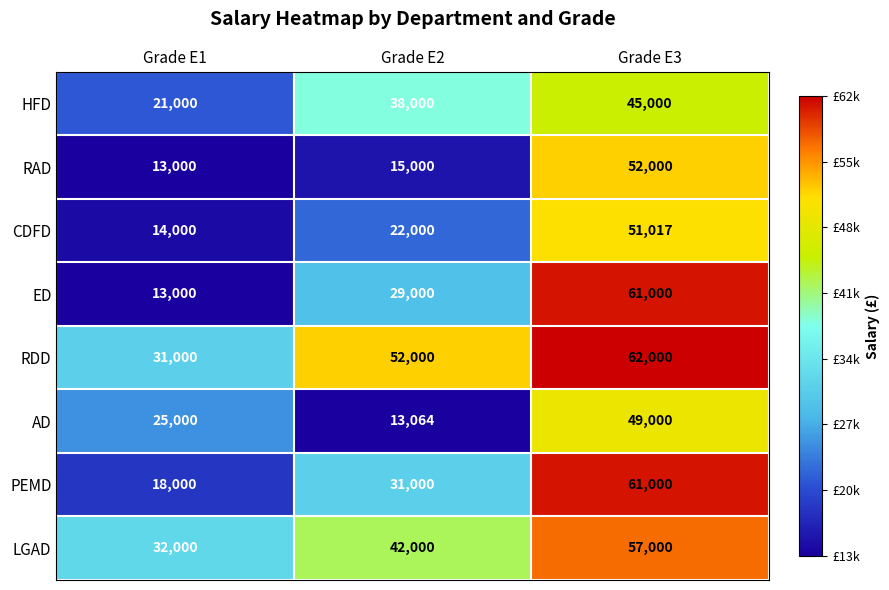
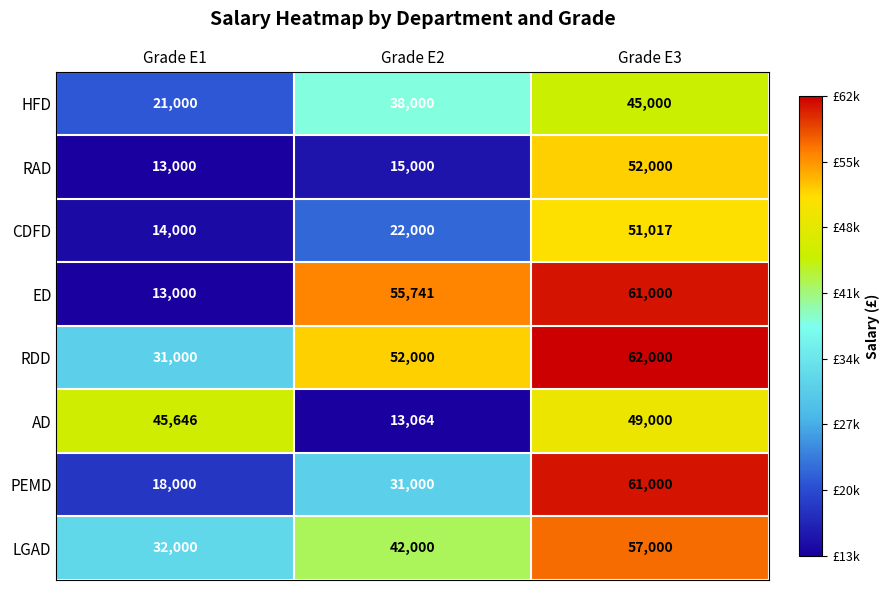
  {
    "HFD": {
      "Grade E1": "21,000",
      "Grade E2": "38,000",
      "Grade E3": "45,000"
    },
    "RAD": {
      "Grade E1": "13,000",
      "Grade E2": "15,000",
      "Grade E3": "52,000"
    },
    "CDFD": {
      "Grade E1": "14,000",
      "Grade E2": "22,000",
      "Grade E3": "51,017"
    },
    "ED": {
      "Grade E1": "13,000",
-     "Grade E2": "29,000",
+     "Grade E2": "55,741",
      "Grade E3": "61,000"
    },
    "RDD": {
      "Grade E1": "31,000",
      "Grade E2": "52,000",
      "Grade E3": "62,000"
    },
    "AD": {
-     "Grade E1": "25,000",
+     "Grade E1": "45,646",
      "Grade E2": "13,064",
      "Grade E3": "49,000"
    },
    "PEMD": {
      "Grade E1": "18,000",
      "Grade E2": "31,000",
      "Grade E3": "61,000"
    },
    "LGAD": {
      "Grade E1": "32,000",
      "Grade E2": "42,000",
      "Grade E3": "57,000"
    }
  }
